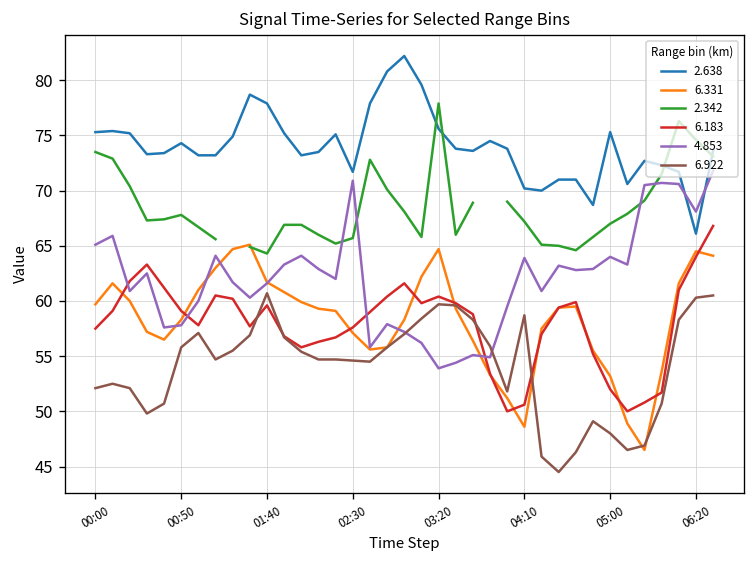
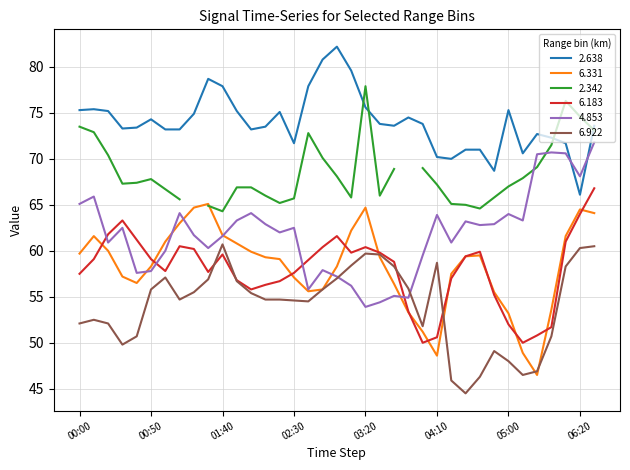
  {
    "2.638": {
      "00:00": 75,
      "00:50": 74,
      "01:40": 78,
      "02:30": 72,
      "03:20": 76,
      "04:10": 70,
      "05:00": 75,
      "06:20": 66
    },
    "6.331": {
      "00:00": 60,
      "00:50": 58,
      "02:30": 57,
      "03:20": 65,
      "04:10": 49,
      "05:00": 53,
      "06:20": 65
    },
    "2.342": {
      "00:00": 74,
      "00:50": 68,
      "01:40": 64,
      "02:30": 66,
      "03:20": 78,
      "04:10": 67,
      "05:00": 67
    },
    "6.183": {
      "00:00": 58,
      "00:50": 59,
      "01:40": 60,
      "02:30": 58,
      "03:20": 60,
      "04:10": 51,
      "05:00": 52,
      "06:20": 64
    },
    "4.853": {
      "00:00": 65,
      "00:50": 58,
-     "02:30": 71,
+     "02:30": 63,
      "03:20": 54,
      "04:10": 64,
      "05:00": 64,
      "06:20": 68
    },
    "6.922": {
      "00:00": 52,
      "00:50": 56,
      "01:40": 61,
      "02:30": 55,
      "03:20": 60,
      "04:10": 59,
      "05:00": 48,
      "06:20": 60
    }
  }
